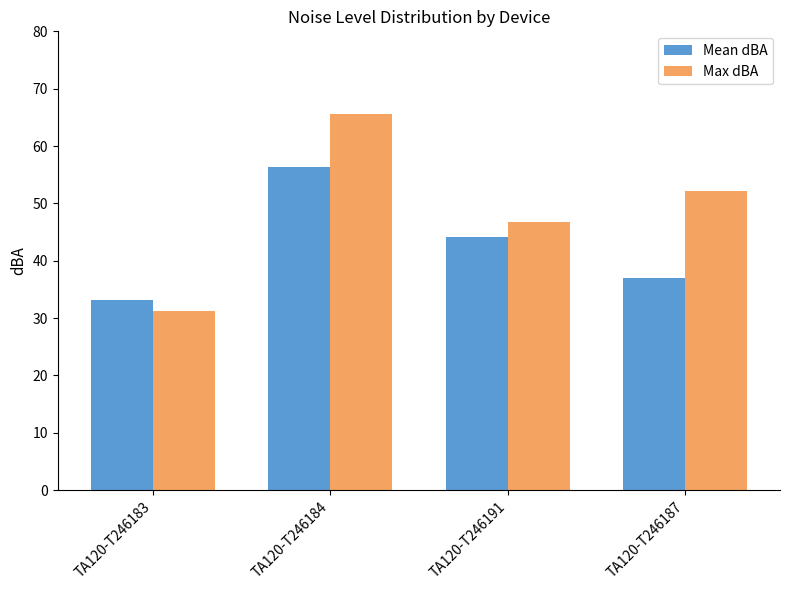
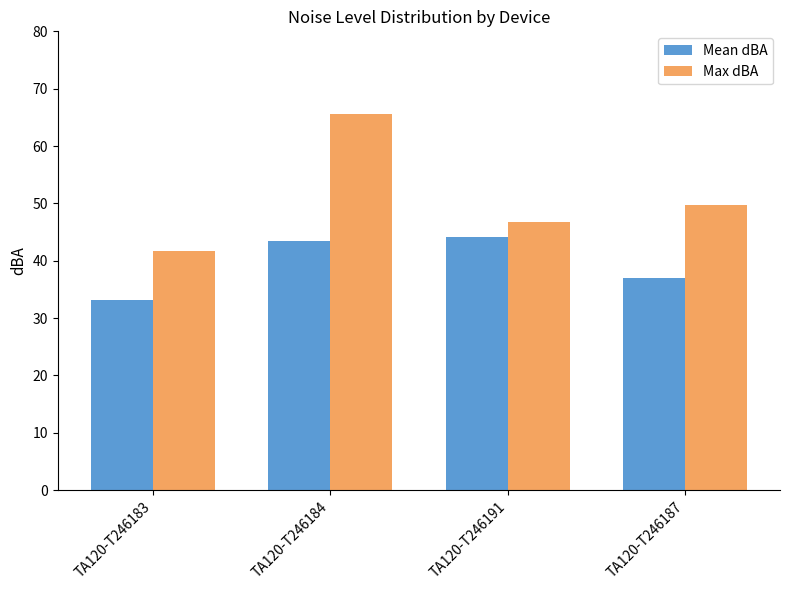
  {
    "Mean dBA": {
      "TA120-T246183": 33,
-     "TA120-T246184": 56,
+     "TA120-T246184": 43,
      "TA120-T246191": 44,
      "TA120-T246187": 37
    },
    "Max dBA": {
-     "TA120-T246183": 31,
+     "TA120-T246183": 42,
      "TA120-T246184": 66,
      "TA120-T246191": 47,
-     "TA120-T246187": 52
+     "TA120-T246187": 50
    }
  }
